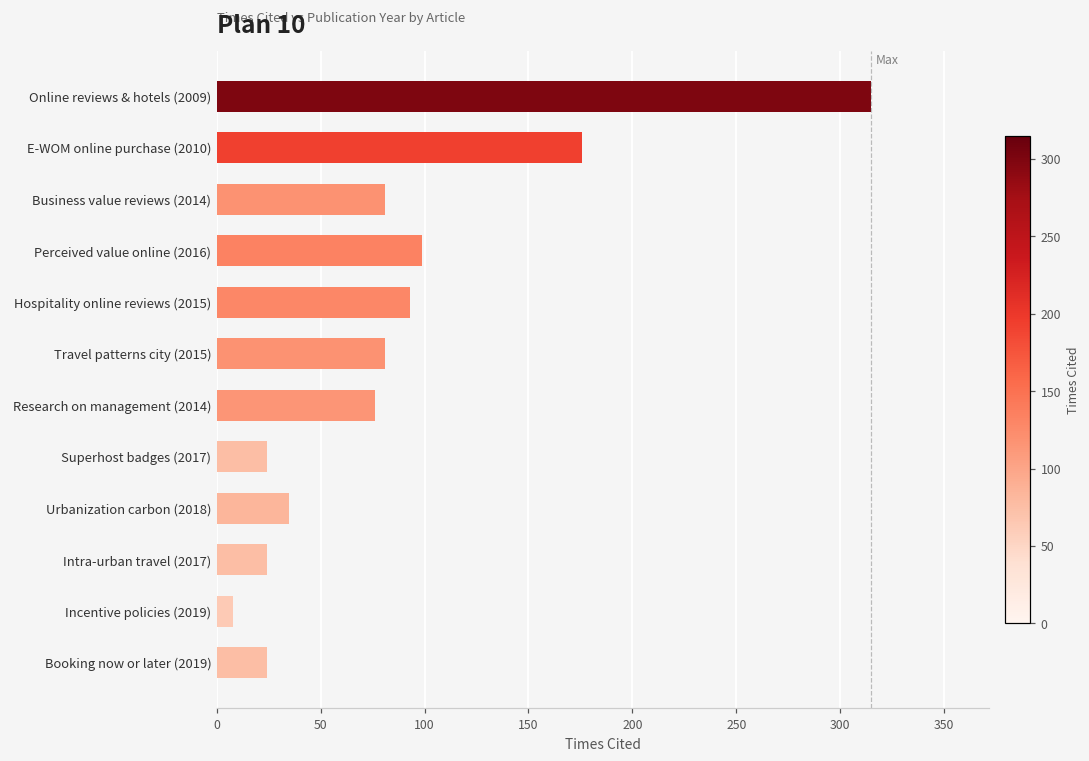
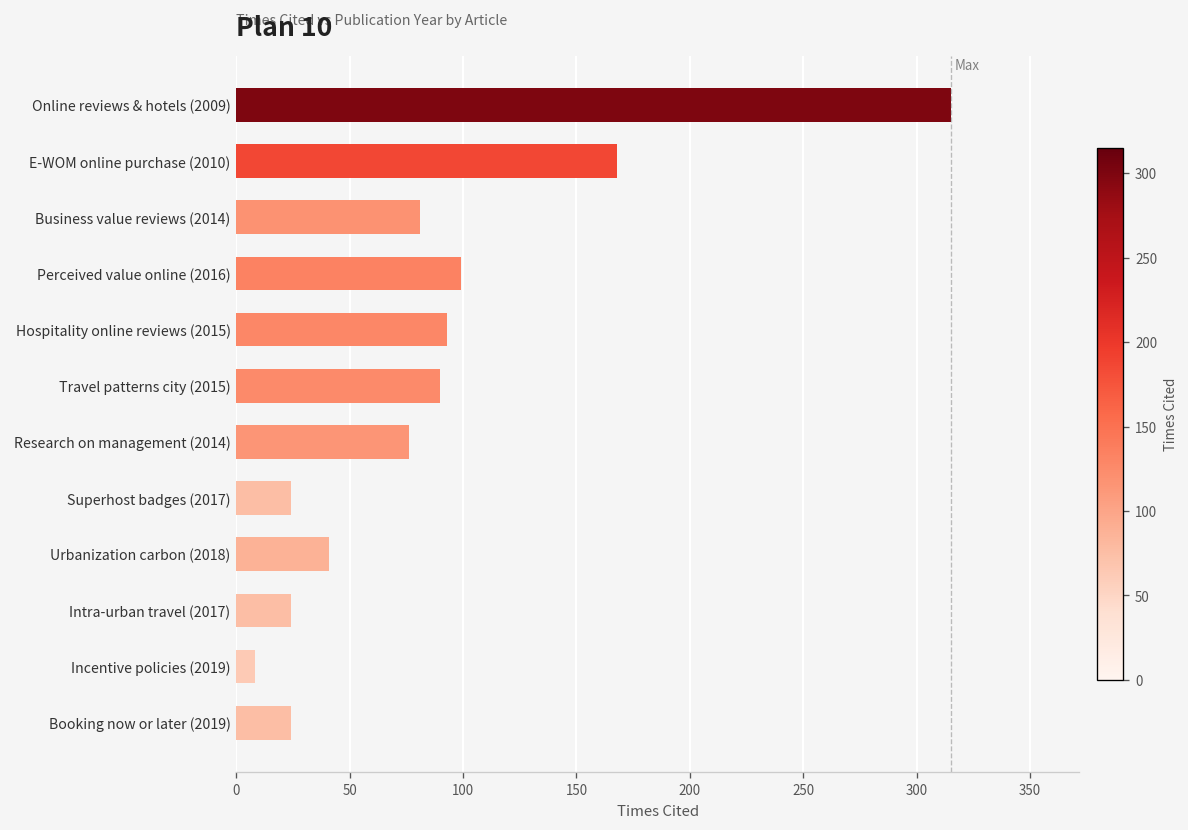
  {
    "Online reviews & hotels (2009)": 315,
-   "E-WOM online purchase (2010)": 176,
+   "E-WOM online purchase (2010)": 168,
    "Business value reviews (2014)": 81,
    "Perceived value online (2016)": 99,
    "Hospitality online reviews (2015)": 93,
-   "Travel patterns city (2015)": 81,
+   "Travel patterns city (2015)": 90,
    "Research on management (2014)": 76,
    "Superhost badges (2017)": 24,
-   "Urbanization carbon (2018)": 35,
+   "Urbanization carbon (2018)": 41,
    "Intra-urban travel (2017)": 24,
    "Incentive policies (2019)": 8,
    "Booking now or later (2019)": 24
  }
